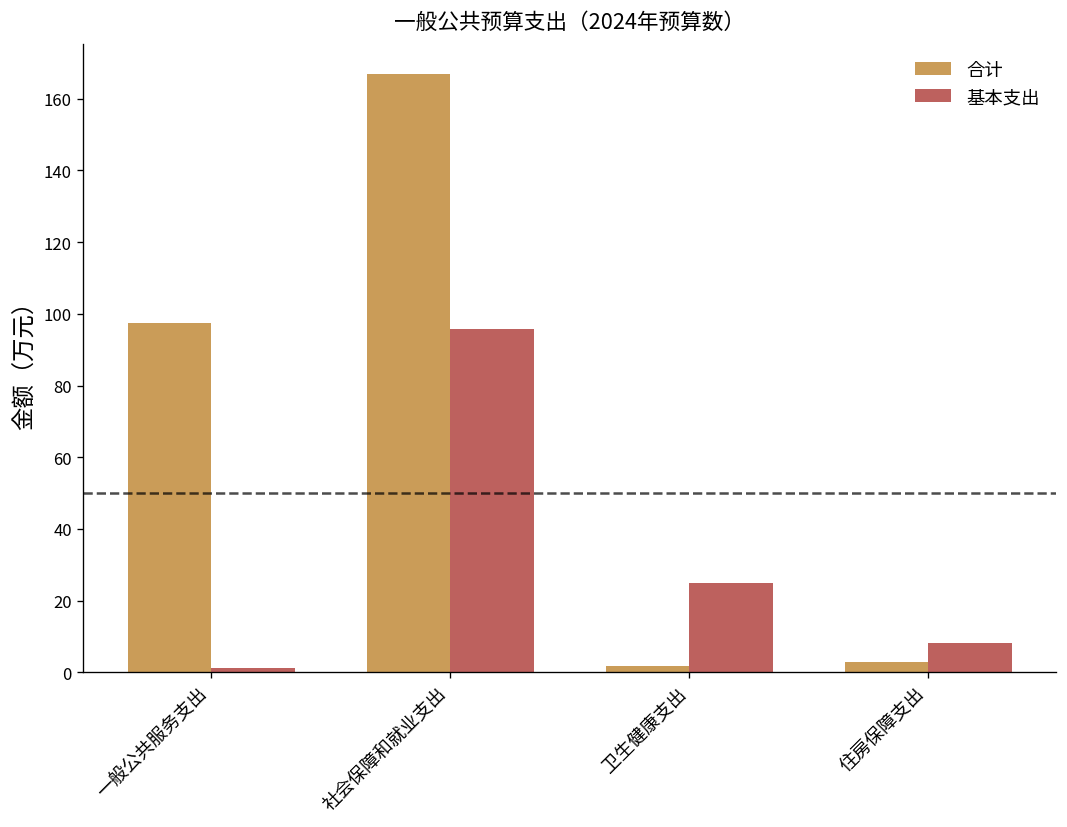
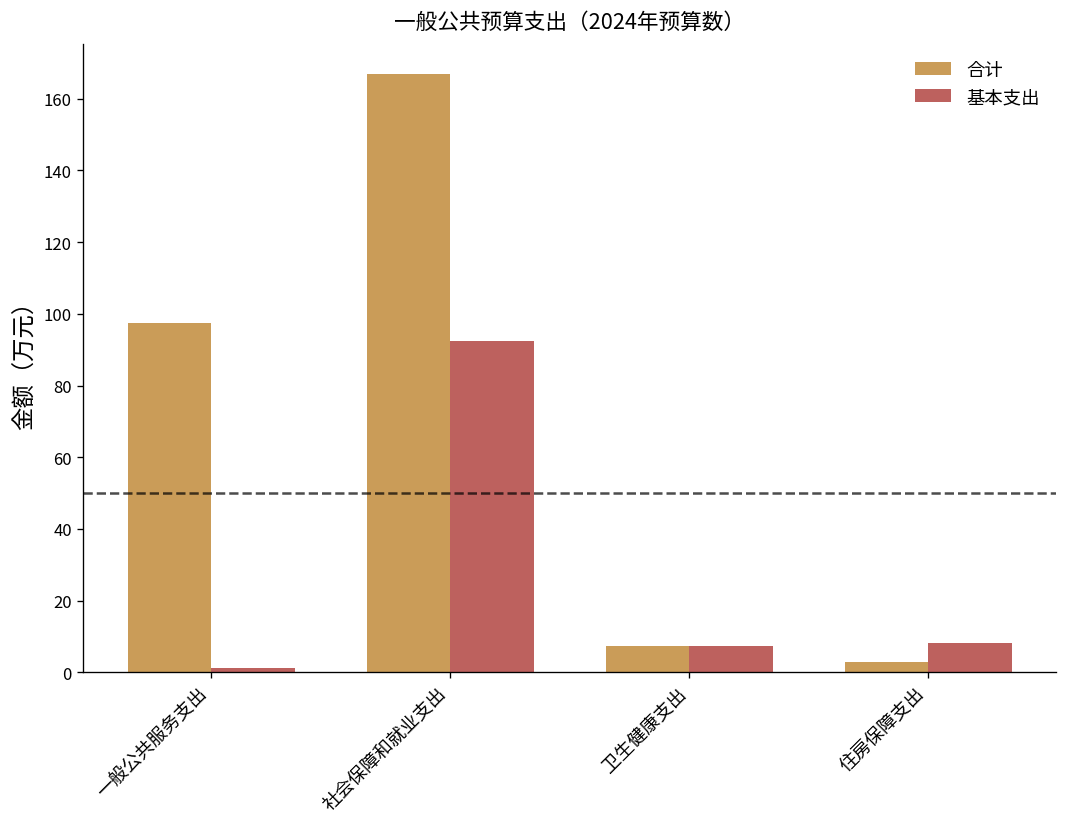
  {
    "合计": {
      "一般公共服务支出": 97,
      "社会保障和就业支出": 167,
-     "卫生健康支出": 2,
+     "卫生健康支出": 8,
      "住房保障支出": 3
    },
    "基本支出": {
      "一般公共服务支出": 1,
-     "社会保障和就业支出": 96,
-     "卫生健康支出": 25,
+     "社会保障和就业支出": 92,
+     "卫生健康支出": 8,
      "住房保障支出": 8
    }
  }
